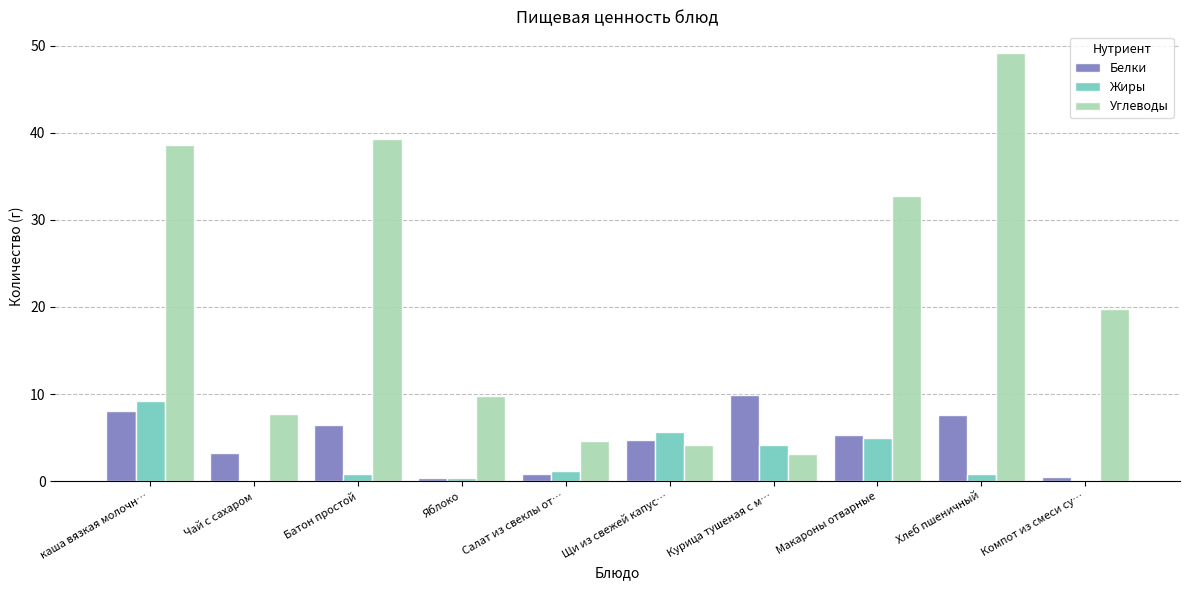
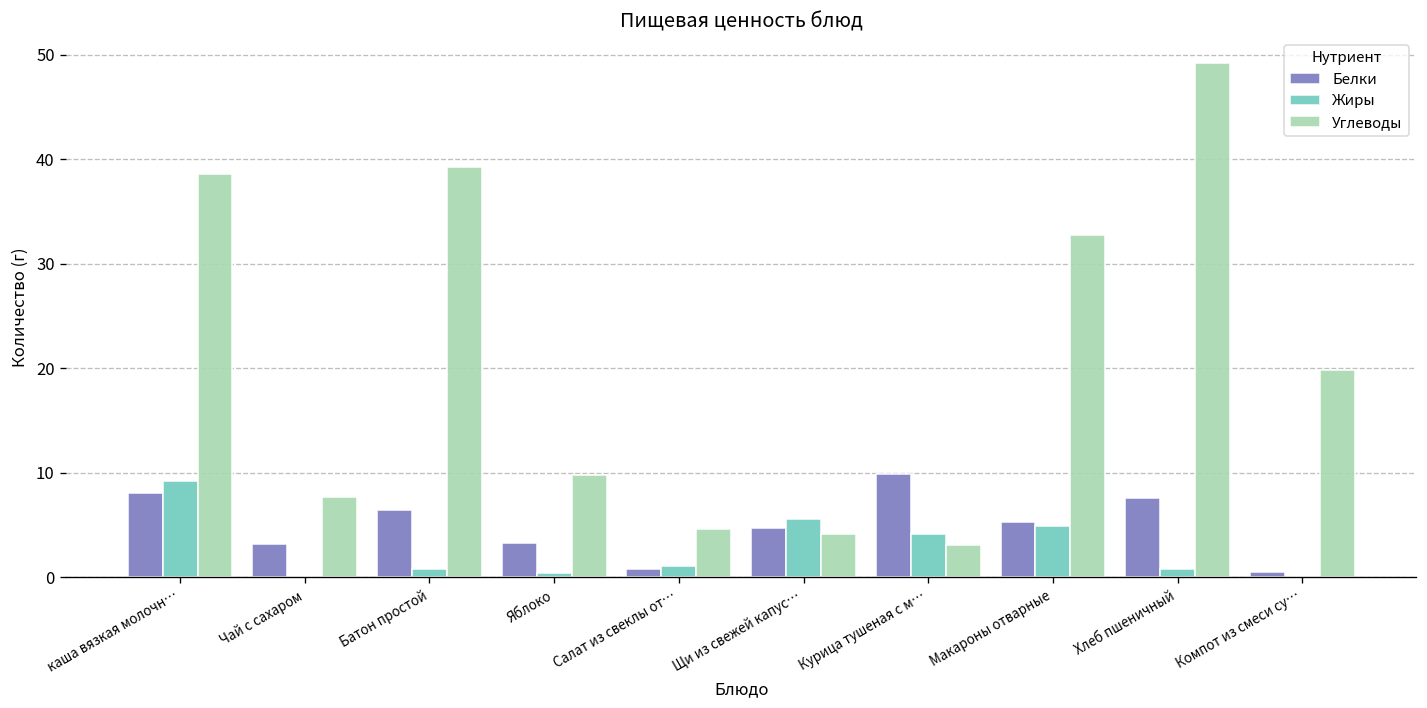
  {
    "Белки": {
      "каша вязкая молочн…": 8,
      "Чай с сахаром": 3,
      "Батон простой": 6,
-     "Яблоко": 0,
+     "Яблоко": 3,
      "Салат из свеклы от…": 1,
      "Щи из свежей капус…": 5,
      "Курица тушеная с м…": 10,
      "Макароны отварные": 5,
      "Хлеб пшеничный": 8,
      "Компот из смеси су…": 1
    },
    "Жиры": {
      "каша вязкая молочн…": 9,
      "Чай с сахаром": 0,
      "Батон простой": 1,
      "Яблоко": 0,
      "Салат из свеклы от…": 1,
      "Щи из свежей капус…": 6,
      "Курица тушеная с м…": 4,
      "Макароны отварные": 5,
      "Хлеб пшеничный": 1,
      "Компот из смеси су…": 0
    },
    "Углеводы": {
      "каша вязкая молочн…": 39,
      "Чай с сахаром": 8,
      "Батон простой": 39,
      "Яблоко": 10,
      "Салат из свеклы от…": 5,
      "Щи из свежей капус…": 4,
      "Курица тушеная с м…": 3,
      "Макароны отварные": 33,
      "Хлеб пшеничный": 49,
      "Компот из смеси су…": 20
    }
  }
